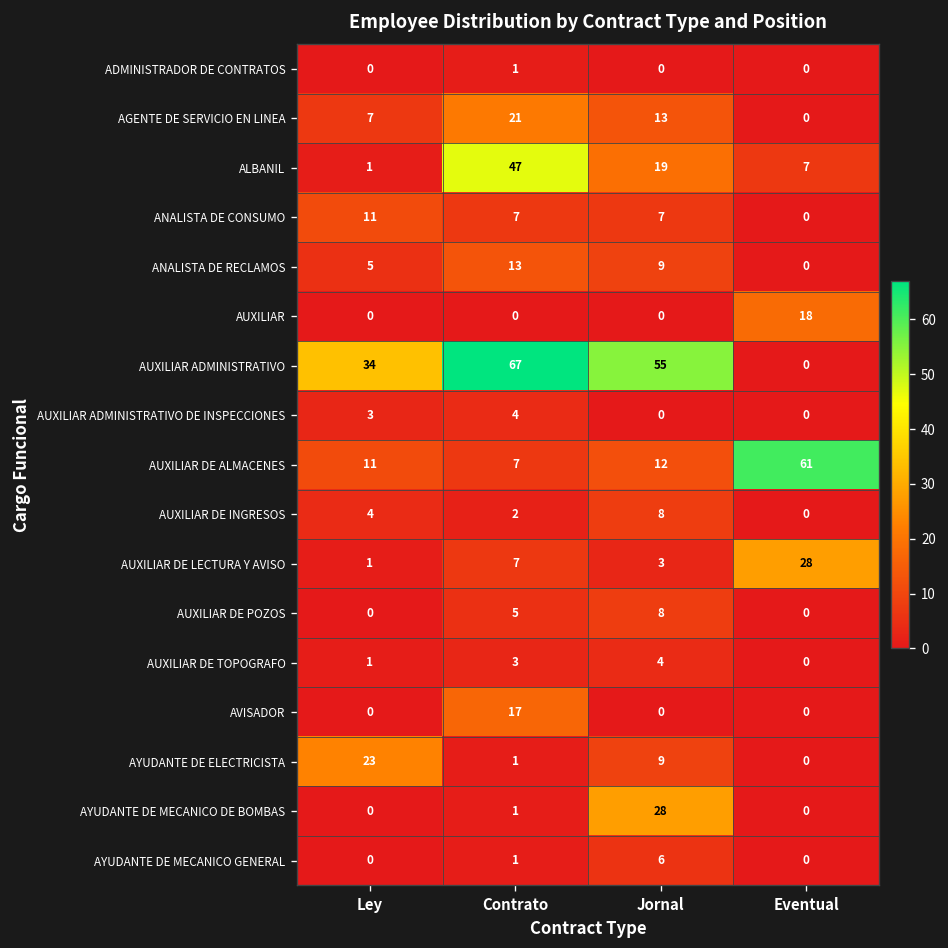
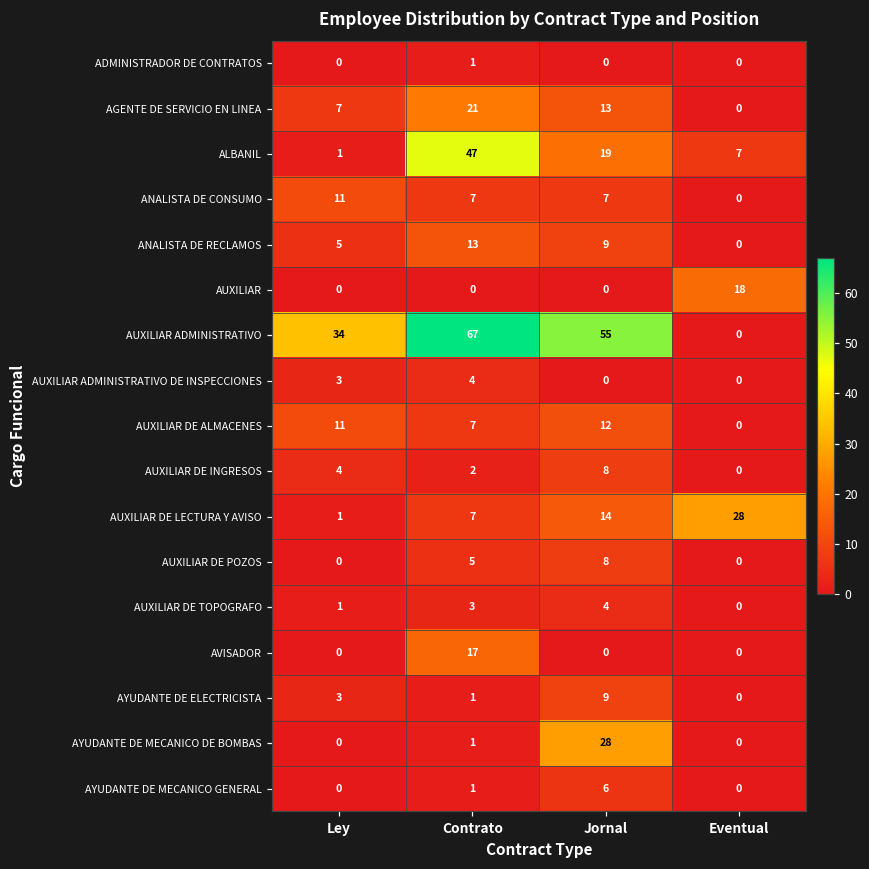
  {
    "ADMINISTRADOR DE CONTRATOS": {
      "Ley": 0,
      "Contrato": 1,
      "Jornal": 0,
      "Eventual": 0
    },
    "AGENTE DE SERVICIO EN LINEA": {
      "Ley": 7,
      "Contrato": 21,
      "Jornal": 13,
      "Eventual": 0
    },
    "ALBANIL": {
      "Ley": 1,
      "Contrato": 47,
      "Jornal": 19,
      "Eventual": 7
    },
    "ANALISTA DE CONSUMO": {
      "Ley": 11,
      "Contrato": 7,
      "Jornal": 7,
      "Eventual": 0
    },
    "ANALISTA DE RECLAMOS": {
      "Ley": 5,
      "Contrato": 13,
      "Jornal": 9,
      "Eventual": 0
    },
    "AUXILIAR": {
      "Ley": 0,
      "Contrato": 0,
      "Jornal": 0,
      "Eventual": 18
    },
    "AUXILIAR ADMINISTRATIVO": {
      "Ley": 34,
      "Contrato": 67,
      "Jornal": 55,
      "Eventual": 0
    },
    "AUXILIAR ADMINISTRATIVO DE INSPECCIONES": {
      "Ley": 3,
      "Contrato": 4,
      "Jornal": 0,
      "Eventual": 0
    },
    "AUXILIAR DE ALMACENES": {
      "Ley": 11,
      "Contrato": 7,
      "Jornal": 12,
-     "Eventual": 61
+     "Eventual": 0
    },
    "AUXILIAR DE INGRESOS": {
      "Ley": 4,
      "Contrato": 2,
      "Jornal": 8,
      "Eventual": 0
    },
    "AUXILIAR DE LECTURA Y AVISO": {
      "Ley": 1,
      "Contrato": 7,
-     "Jornal": 3,
+     "Jornal": 14,
      "Eventual": 28
    },
    "AUXILIAR DE POZOS": {
      "Ley": 0,
      "Contrato": 5,
      "Jornal": 8,
      "Eventual": 0
    },
    "AUXILIAR DE TOPOGRAFO": {
      "Ley": 1,
      "Contrato": 3,
      "Jornal": 4,
      "Eventual": 0
    },
    "AVISADOR": {
      "Ley": 0,
      "Contrato": 17,
      "Jornal": 0,
      "Eventual": 0
    },
    "AYUDANTE DE ELECTRICISTA": {
-     "Ley": 23,
+     "Ley": 3,
      "Contrato": 1,
      "Jornal": 9,
      "Eventual": 0
    },
    "AYUDANTE DE MECANICO DE BOMBAS": {
      "Ley": 0,
      "Contrato": 1,
      "Jornal": 28,
      "Eventual": 0
    },
    "AYUDANTE DE MECANICO GENERAL": {
      "Ley": 0,
      "Contrato": 1,
      "Jornal": 6,
      "Eventual": 0
    }
  }
